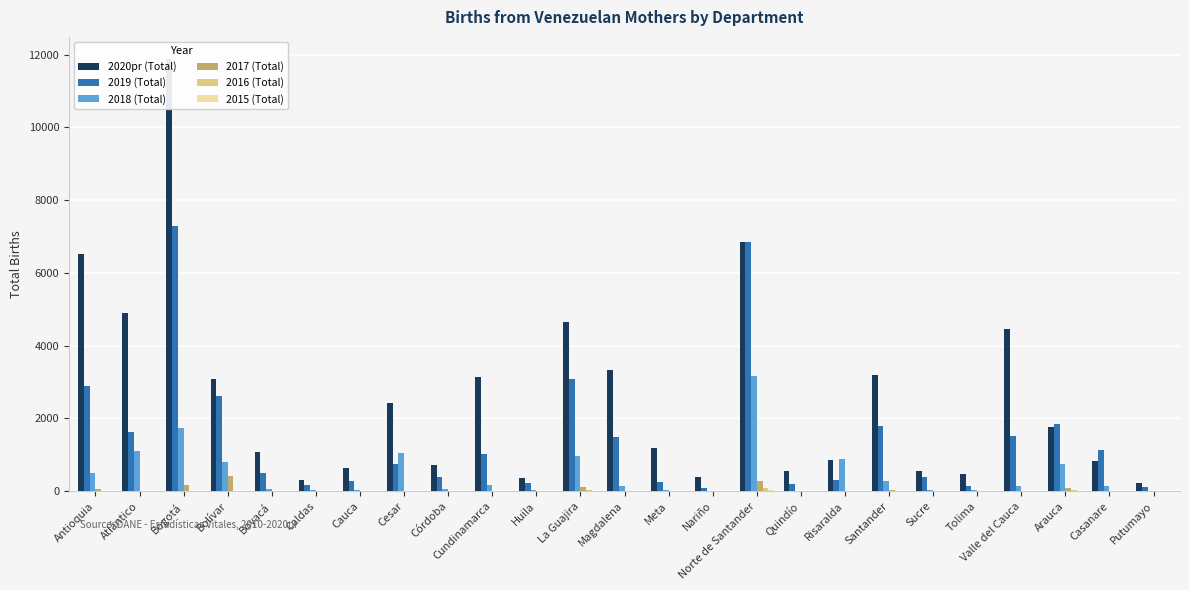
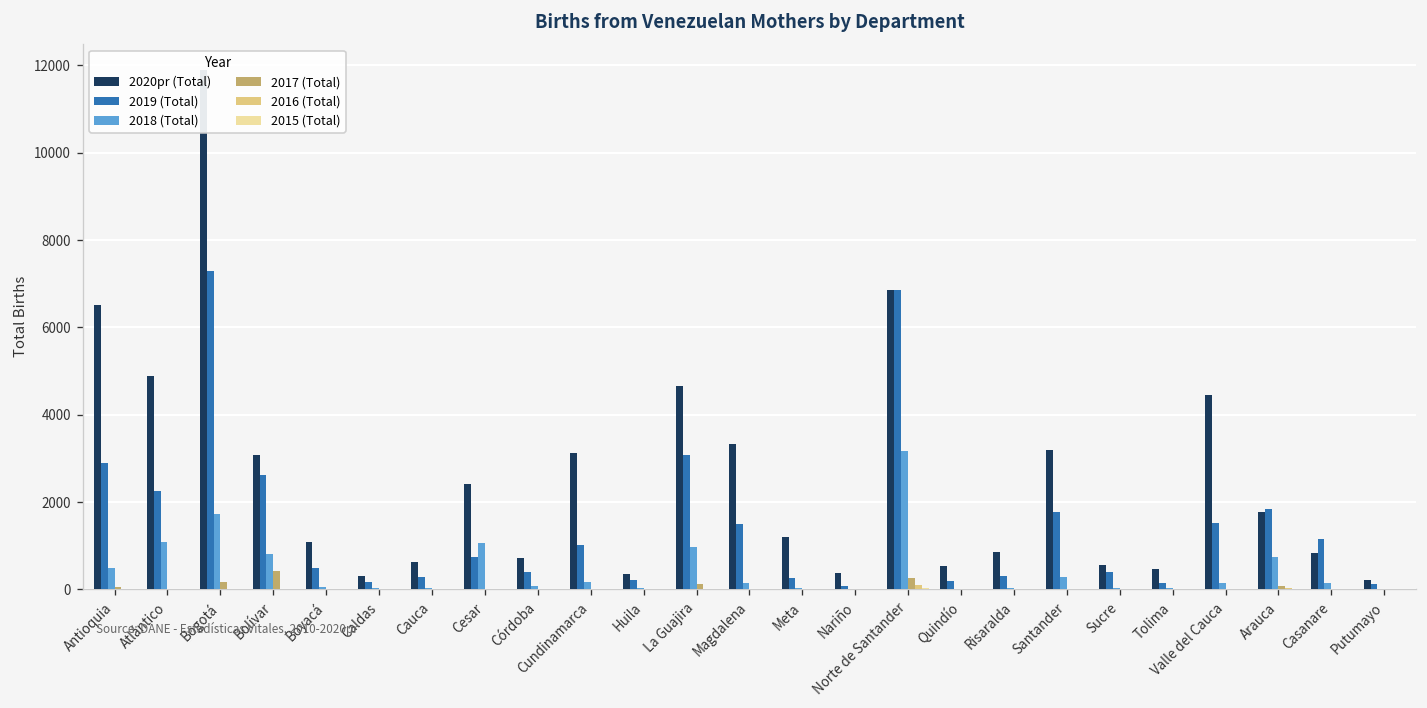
  {
    "2020pr (Total)": {
      "Antioquia": 6500,
      "Atlántico": 4900,
      "Bolívar": 3100,
      "Boyacá": 1100,
      "Caldas": 300,
      "Cauca": 600,
      "Cesar": 2400,
      "Córdoba": 700,
      "Cundinamarca": 3100,
      "Huila": 400,
      "La Guajira": 4700,
      "Magdalena": 3300,
      "Meta": 1200,
      "Nariño": 400,
      "Norte de Santander": 6900,
      "Quindío": 500,
      "Risaralda": 900,
      "Santander": 3200,
      "Sucre": 600,
      "Tolima": 500,
      "Valle del Cauca": 4500,
      "Arauca": 1800,
      "Casanare": 800,
      "Putumayo": 200
    },
    "2019 (Total)": {
      "Antioquia": 2900,
-     "Atlántico": 1600,
+     "Atlántico": 2300,
      "Bogotá": 7300,
      "Bolívar": 2600,
      "Boyacá": 500,
      "Caldas": 200,
      "Cauca": 300,
      "Cesar": 800,
      "Córdoba": 400,
      "Cundinamarca": 1000,
      "Huila": 200,
      "La Guajira": 3100,
      "Magdalena": 1500,
      "Meta": 300,
      "Nariño": 100,
      "Norte de Santander": 6800,
      "Quindío": 200,
      "Risaralda": 300,
      "Santander": 1800,
      "Sucre": 400,
      "Tolima": 100,
      "Valle del Cauca": 1500,
      "Arauca": 1900,
      "Casanare": 1100,
      "Putumayo": 100
    },
    "2018 (Total)": {
      "Antioquia": 500,
      "Atlántico": 1100,
      "Bogotá": 1700,
      "Bolívar": 800,
      "Cesar": 1100,
      "Cundinamarca": 200,
      "La Guajira": 1000,
      "Magdalena": 100,
      "Norte de Santander": 3200,
-     "Risaralda": 900,
+     "Risaralda": 0,
      "Santander": 300,
      "Valle del Cauca": 100,
      "Arauca": 800,
      "Casanare": 100
    }
  }
